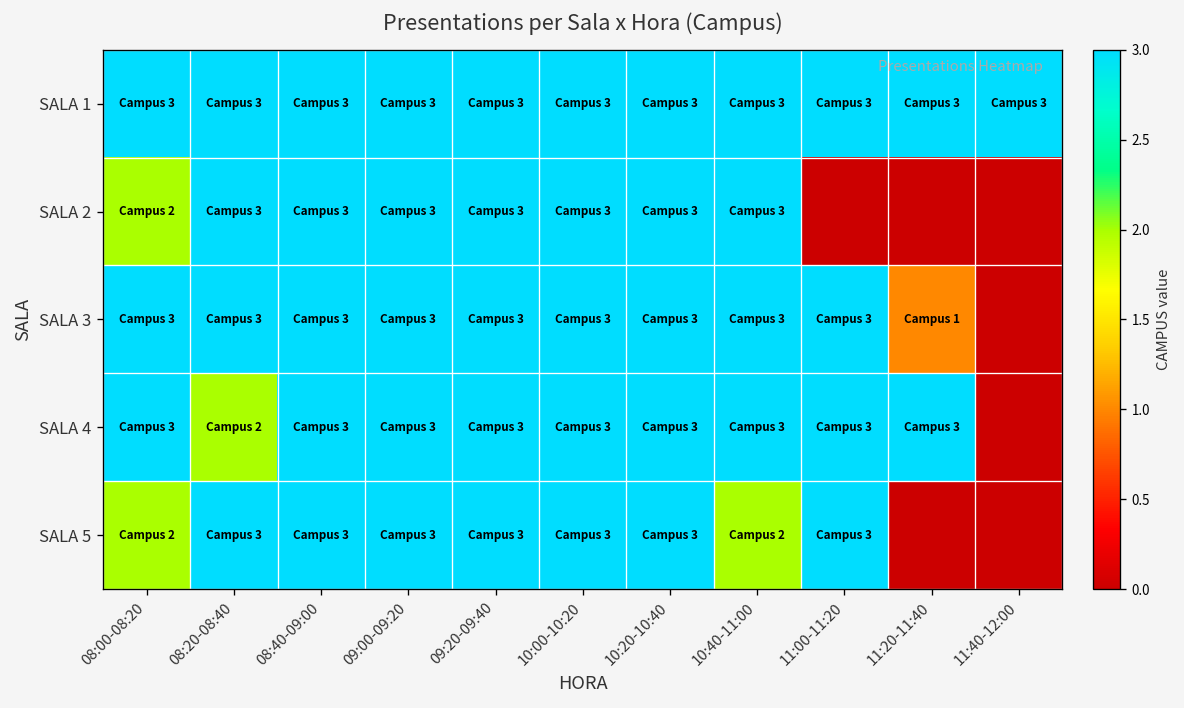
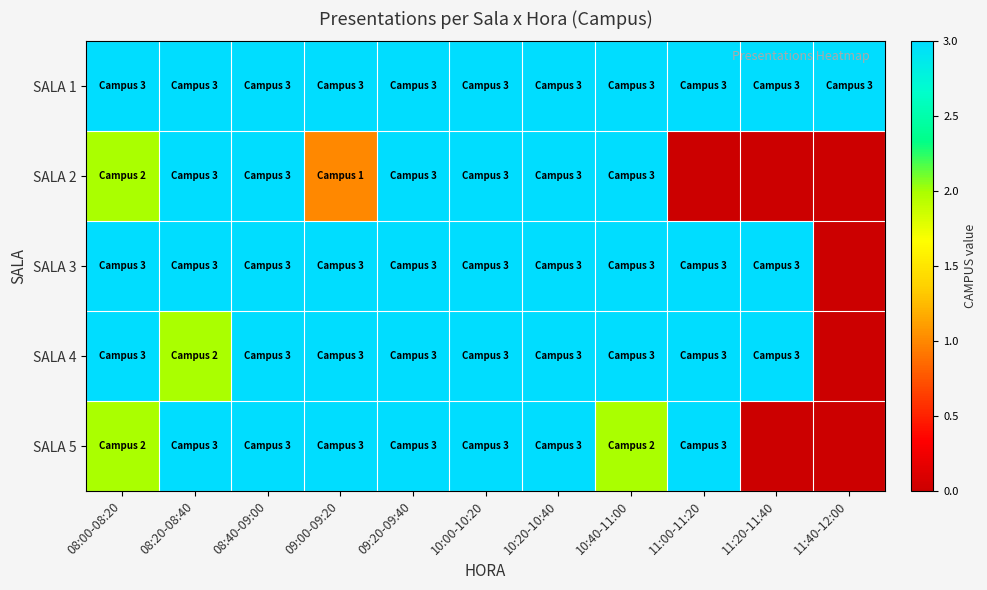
  {
    "SALA 1": {
      "08:00-08:20": 3,
      "08:20-08:40": 3,
      "08:40-09:00": 3,
      "09:00-09:20": 3,
      "09:20-09:40": 3,
      "10:00-10:20": 3,
      "10:20-10:40": 3,
      "10:40-11:00": 3,
      "11:00-11:20": 3,
      "11:40-12:00": 3
    },
    "SALA 2": {
      "08:00-08:20": 2,
      "08:20-08:40": 3,
      "08:40-09:00": 3,
-     "09:00-09:20": 3,
+     "09:00-09:20": 1,
      "09:20-09:40": 3,
      "10:00-10:20": 3,
      "10:20-10:40": 3,
      "10:40-11:00": 3
    },
    "SALA 3": {
      "08:00-08:20": 3,
      "08:20-08:40": 3,
      "08:40-09:00": 3,
      "09:00-09:20": 3,
      "09:20-09:40": 3,
      "10:00-10:20": 3,
      "10:20-10:40": 3,
      "10:40-11:00": 3,
      "11:00-11:20": 3,
-     "11:20-11:40": 1
+     "11:20-11:40": 3
    },
    "SALA 4": {
      "08:00-08:20": 3,
      "08:20-08:40": 2,
      "08:40-09:00": 3,
      "09:00-09:20": 3,
      "09:20-09:40": 3,
      "10:00-10:20": 3,
      "10:20-10:40": 3,
      "10:40-11:00": 3,
      "11:00-11:20": 3,
      "11:20-11:40": 3
    },
    "SALA 5": {
      "08:00-08:20": 2,
      "08:20-08:40": 3,
      "08:40-09:00": 3,
      "09:00-09:20": 3,
      "09:20-09:40": 3,
      "10:00-10:20": 3,
      "10:20-10:40": 3,
      "10:40-11:00": 2,
      "11:00-11:20": 3
    }
  }
